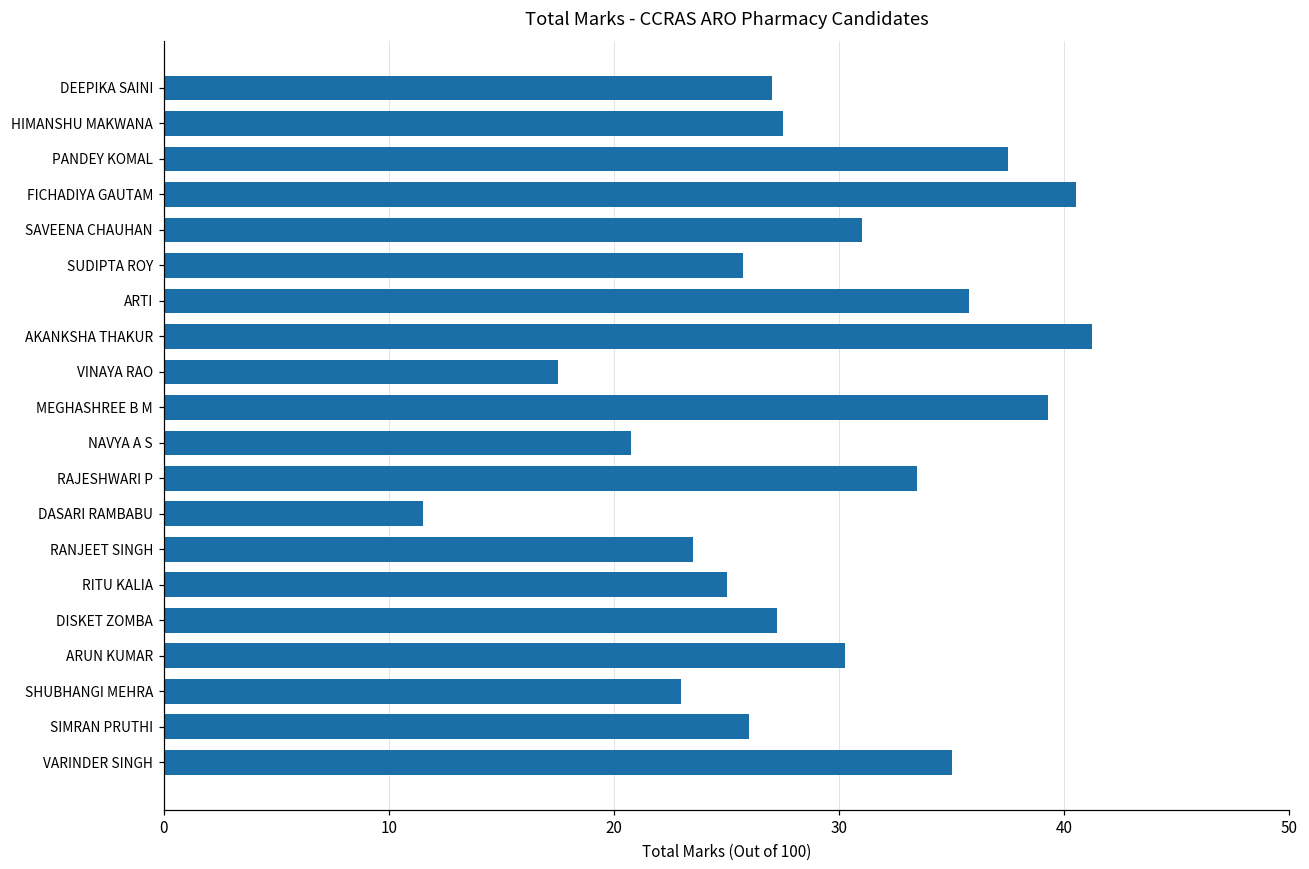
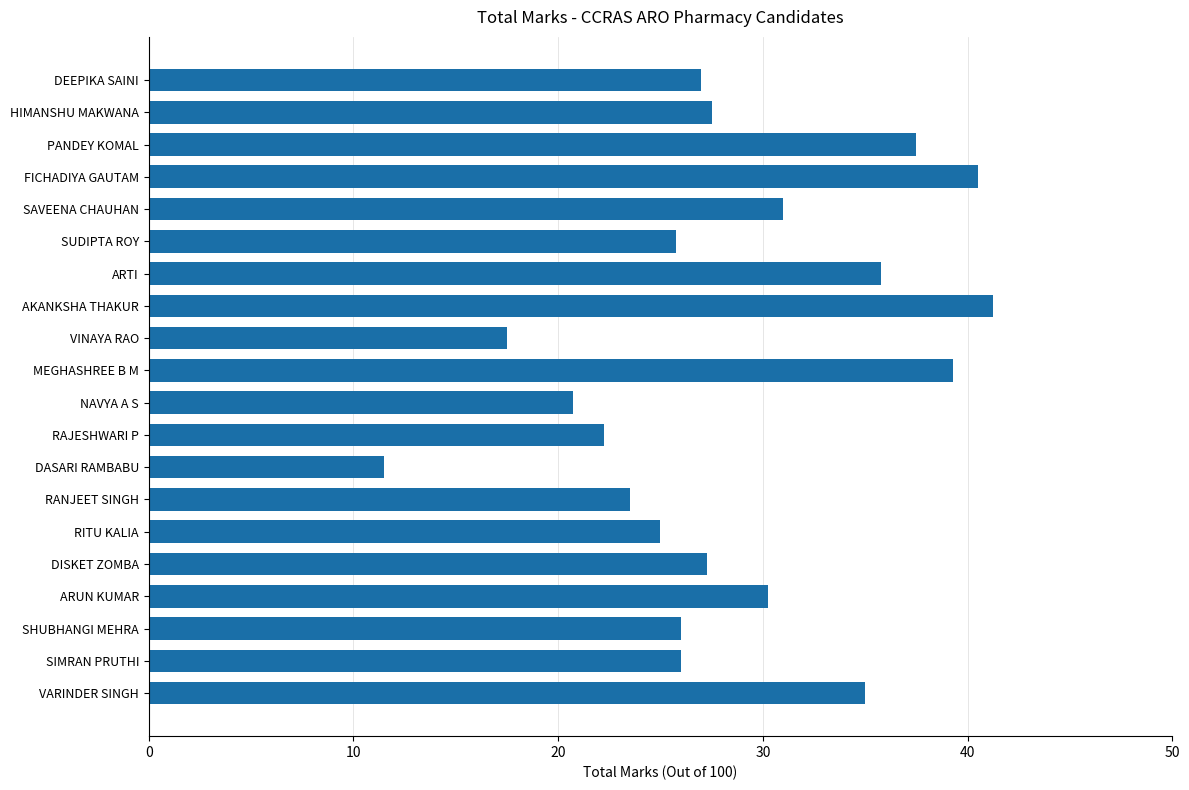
  {
    "DEEPIKA SAINI": 27.0,
    "HIMANSHU MAKWANA": 27.5,
    "PANDEY KOMAL": 37.5,
    "FICHADIYA GAUTAM": 40.5,
    "SAVEENA CHAUHAN": 31.0,
    "SUDIPTA ROY": 25.8,
    "ARTI": 35.8,
    "AKANKSHA THAKUR": 41.3,
    "VINAYA RAO": 17.5,
    "MEGHASHREE B M": 39.3,
    "NAVYA A S": 20.8,
-   "RAJESHWARI P": 33.5,
+   "RAJESHWARI P": 22.3,
    "DASARI RAMBABU": 11.5,
    "RANJEET SINGH": 23.5,
    "RITU KALIA": 25.0,
    "DISKET ZOMBA": 27.3,
    "ARUN KUMAR": 30.3,
-   "SHUBHANGI MEHRA": 23,
+   "SHUBHANGI MEHRA": 26,
    "SIMRAN PRUTHI": 26.0,
    "VARINDER SINGH": 35.0
  }
